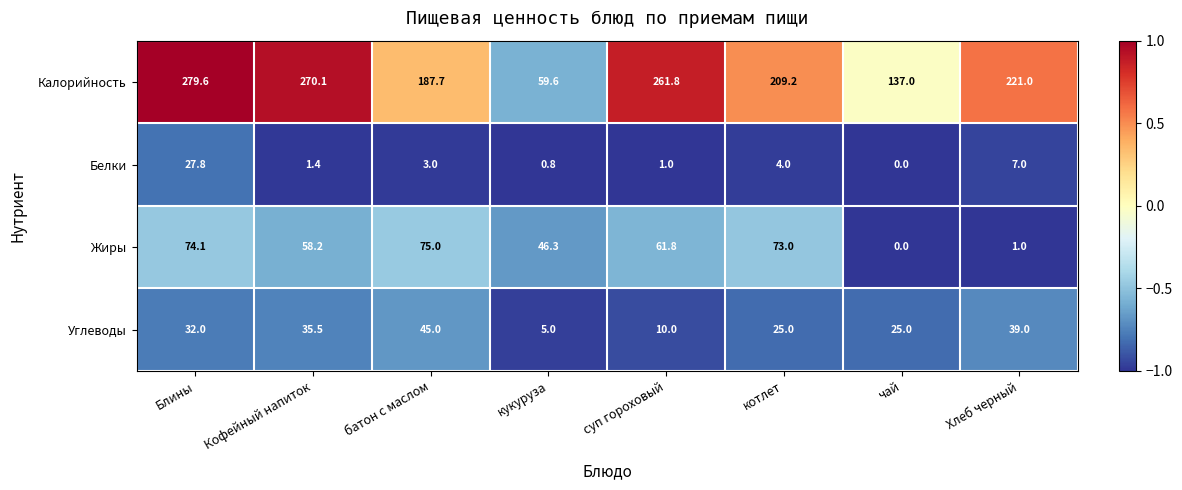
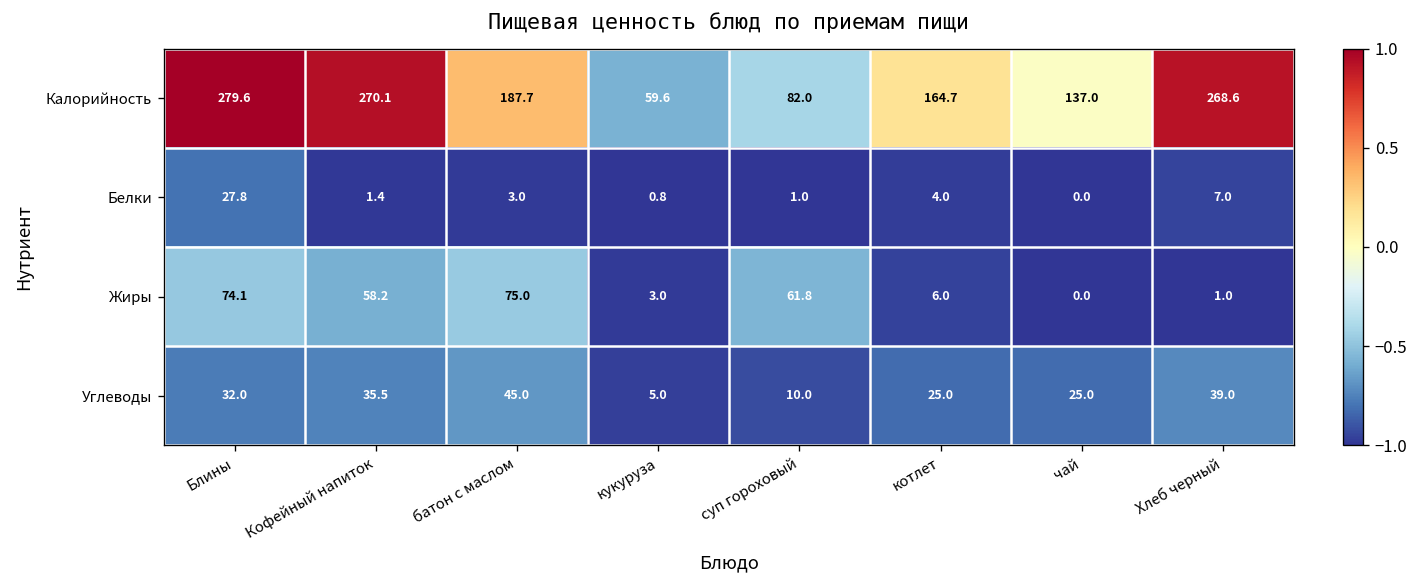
  {
    "Калорийность": {
      "Блины": 279.6,
      "Кофейный напиток": 270.1,
      "батон с маслом": 187.7,
      "кукуруза": 59.6,
-     "суп гороховый": 261.8,
-     "котлет": 209.2,
+     "суп гороховый": 82.0,
+     "котлет": 164.7,
      "чай": 137.0,
-     "Хлеб черный": 221.0
+     "Хлеб черный": 268.6
    },
    "Белки": {
      "Блины": 27.8,
      "Кофейный напиток": 1.4,
      "батон с маслом": 3.0,
      "кукуруза": 0.8,
      "суп гороховый": 1.0,
      "котлет": 4.0,
      "чай": 0.0,
      "Хлеб черный": 7.0
    },
    "Жиры": {
      "Блины": 74.1,
      "Кофейный напиток": 58.2,
      "батон с маслом": 75.0,
-     "кукуруза": 46.3,
+     "кукуруза": 3.0,
      "суп гороховый": 61.8,
-     "котлет": 73.0,
+     "котлет": 6.0,
      "чай": 0.0,
      "Хлеб черный": 1.0
    },
    "Углеводы": {
      "Блины": 32.0,
      "Кофейный напиток": 35.5,
      "батон с маслом": 45.0,
      "кукуруза": 5.0,
      "суп гороховый": 10.0,
      "котлет": 25.0,
      "чай": 25.0,
      "Хлеб черный": 39.0
    }
  }
